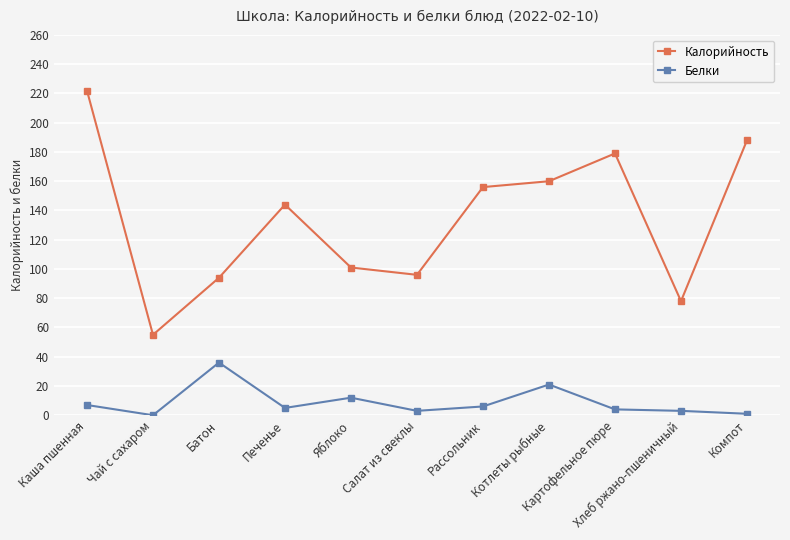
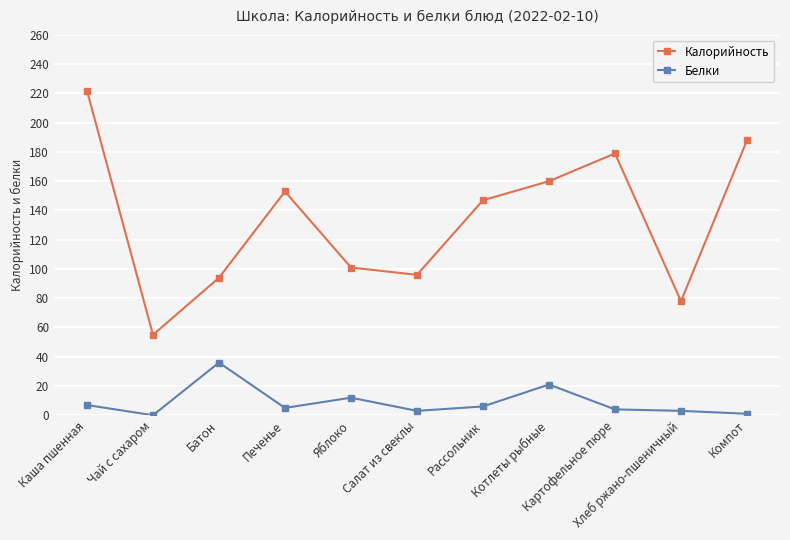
  {
    "Калорийность": {
      "Каша пшенная": 222,
      "Чай с сахаром": 55,
      "Батон": 94,
-     "Печенье": 144,
+     "Печенье": 153,
      "Яблоко": 101,
      "Салат из свеклы": 96,
-     "Рассольник": 156,
+     "Рассольник": 147,
      "Котлеты рыбные": 160,
      "Картофельное пюре": 179,
      "Хлеб ржано-пшеничный": 78,
      "Компот": 188
    },
    "Белки": {
      "Каша пшенная": 7,
      "Чай с сахаром": 0,
      "Батон": 36,
      "Печенье": 5,
      "Яблоко": 12,
      "Салат из свеклы": 3,
      "Рассольник": 6,
      "Котлеты рыбные": 21,
      "Картофельное пюре": 4,
      "Хлеб ржано-пшеничный": 3,
      "Компот": 1
    }
  }
